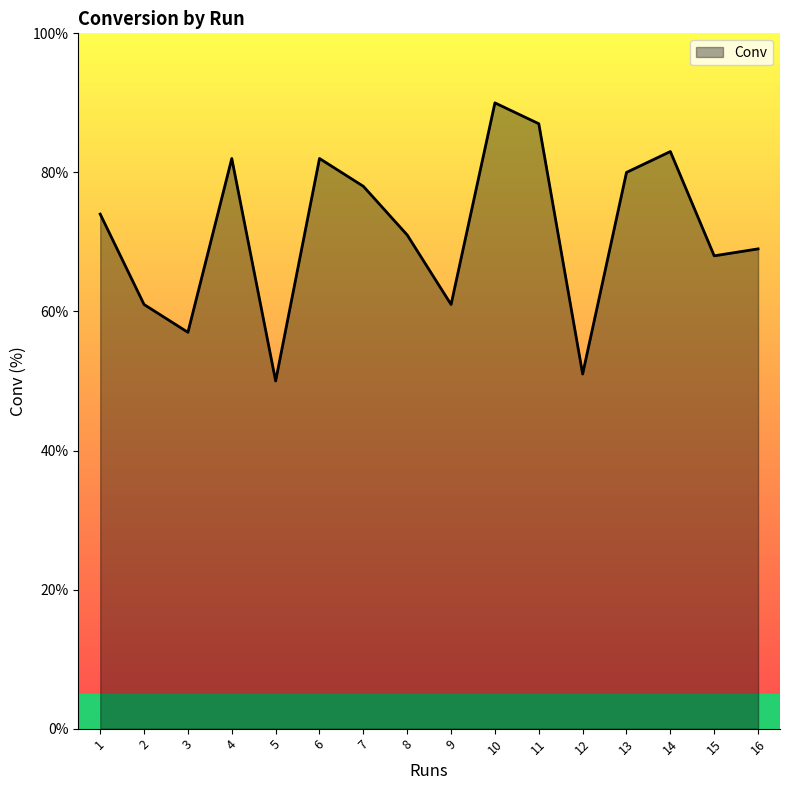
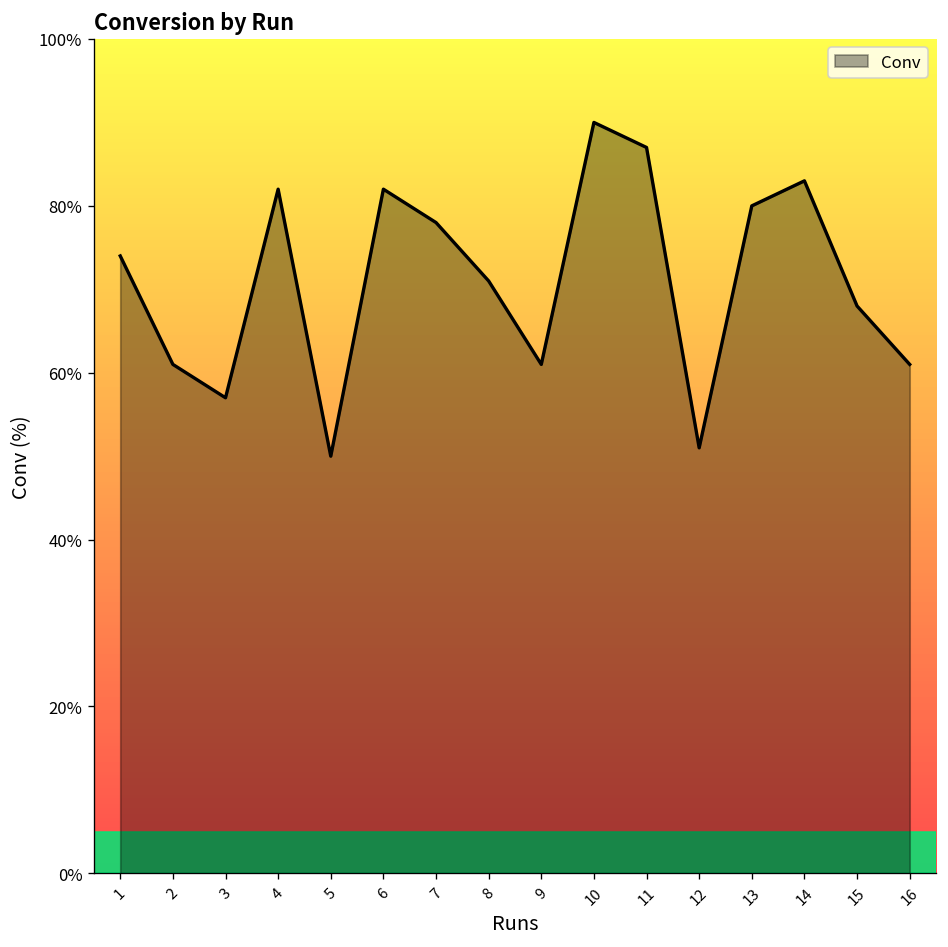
  {
    "1": "74%",
    "2": "61%",
    "3": "57%",
    "4": "82%",
    "5": "50%",
    "6": "82%",
    "7": "78%",
    "8": "71%",
    "9": "61%",
    "10": "90%",
    "11": "87%",
    "12": "51%",
    "13": "80%",
    "14": "83%",
    "15": "68%",
-   "16": "69%"
+   "16": "61%"
  }
